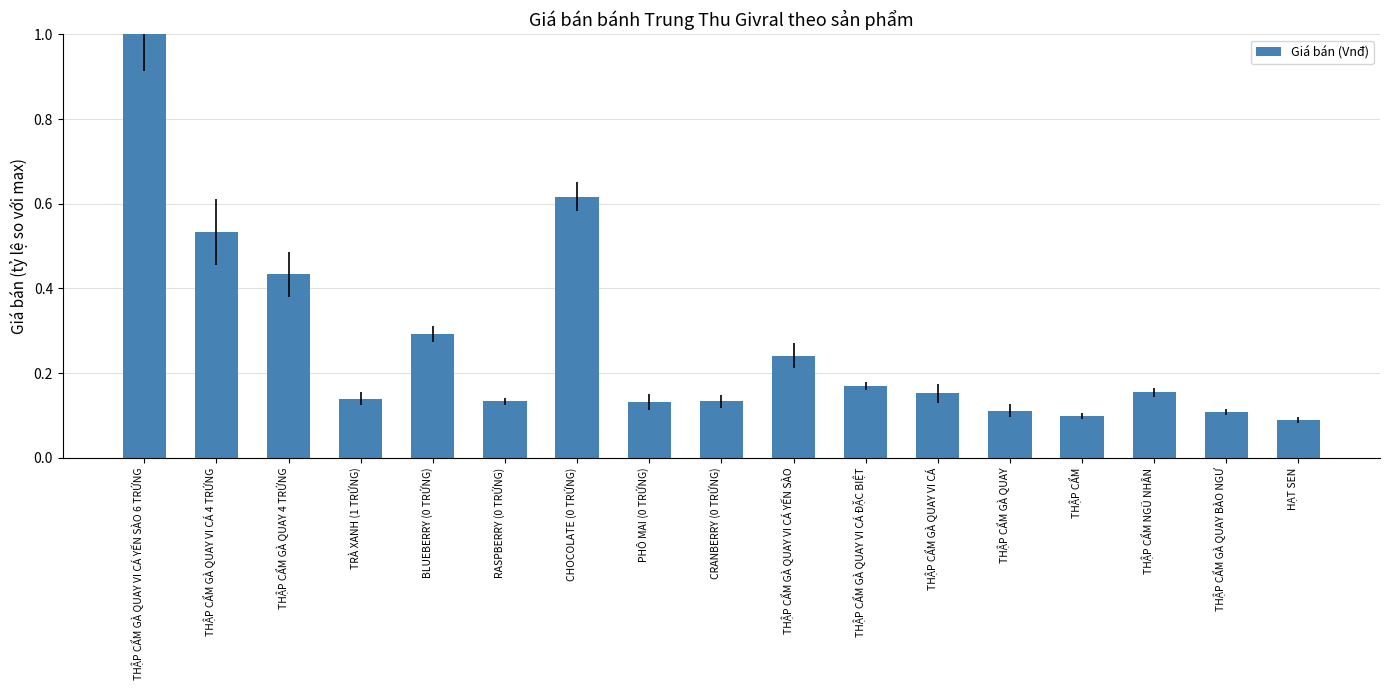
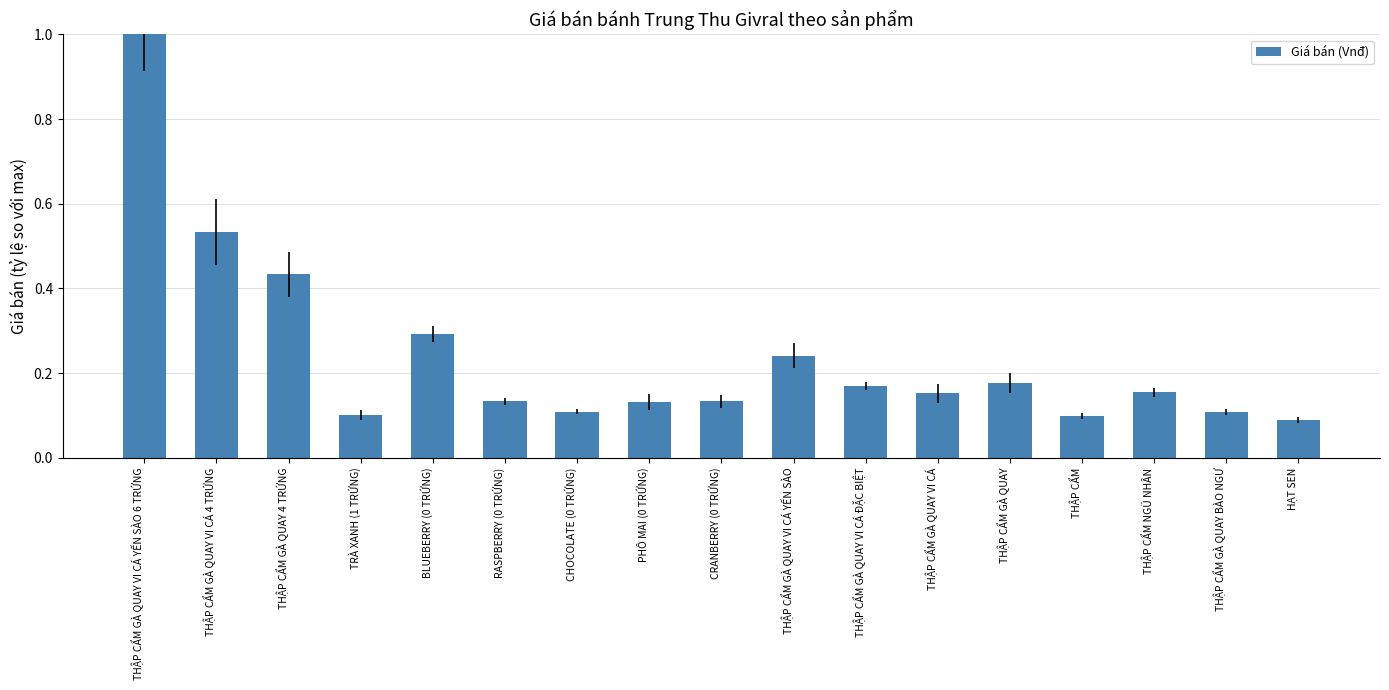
  {
    "THẬP CẨM GÀ QUAY VI CÁ YẾN SÀO 6 TRỨNG": 1.00,
    "THẬP CẨM GÀ QUAY VI CÁ 4 TRỨNG": 0.53,
    "THẬP CẨM GÀ QUAY 4 TRỨNG": 0.43,
-   "TRÀ XANH (1 TRỨNG)": 0.14,
+   "TRÀ XANH (1 TRỨNG)": 0.10,
    "BLUEBERRY (0 TRỨNG)": 0.29,
    "RASPBERRY (0 TRỨNG)": 0.13,
-   "CHOCOLATE (0 TRỨNG)": 0.62,
+   "CHOCOLATE (0 TRỨNG)": 0.11,
    "PHÔ MAI (0 TRỨNG)": 0.13,
    "CRANBERRY (0 TRỨNG)": 0.13,
    "THẬP CẨM GÀ QUAY VI CÁ YẾN SÀO": 0.24,
    "THẬP CẨM GÀ QUAY VI CÁ ĐẶC BIỆT": 0.17,
    "THẬP CẨM GÀ QUAY VI CÁ": 0.15,
-   "THẬP CẨM GÀ QUAY": 0.11,
+   "THẬP CẨM GÀ QUAY": 0.18,
    "THẬP CẨM": 0.10,
    "THẬP CẨM NGŨ NHÂN": 0.15,
    "THẬP CẨM GÀ QUAY BÀO NGƯ": 0.11,
    "HẠT SEN": 0.09
  }
